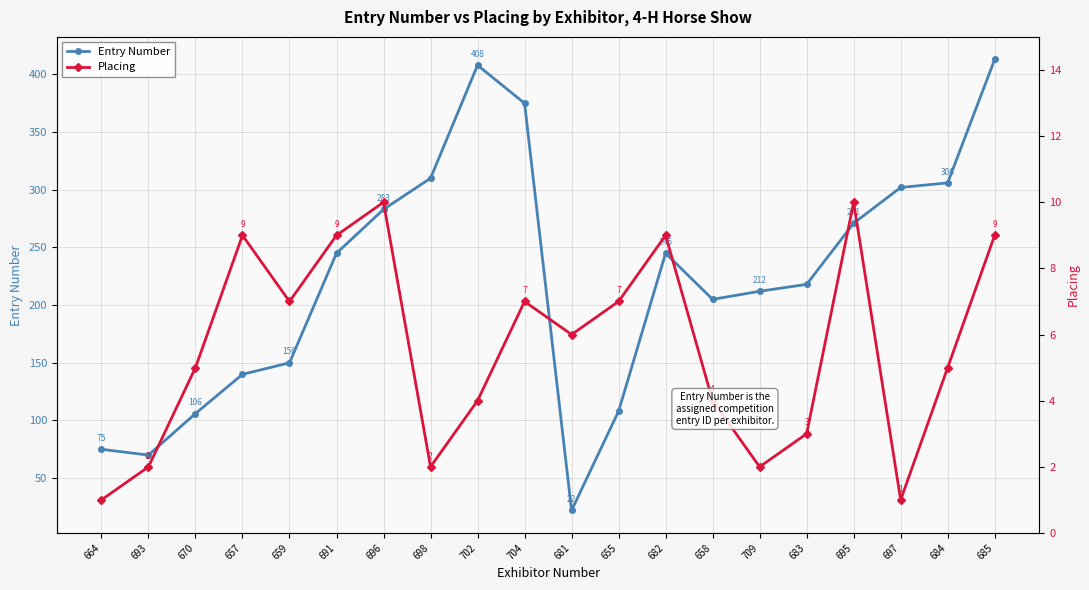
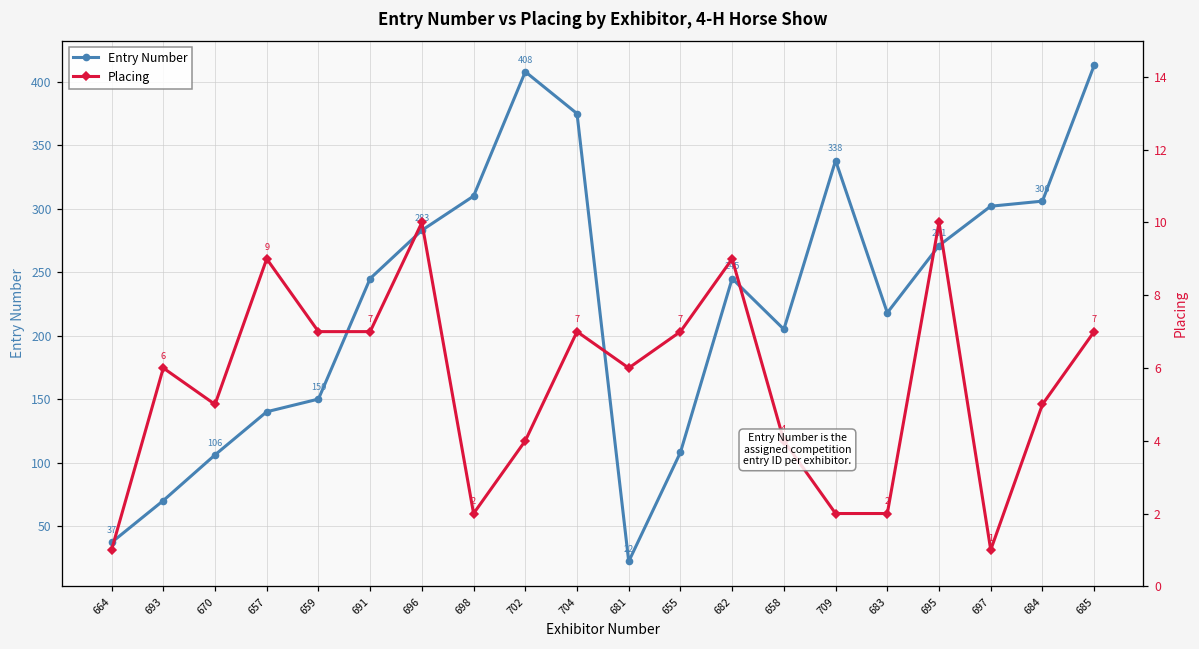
  {
    "Entry Number": {
-     "664": 75,
+     "664": 37,
      "670": 106,
      "659": 150,
      "702": 408,
      "681": 22,
      "682": 245,
-     "709": 212,
+     "709": 338,
      "695": 271,
      "684": 306
    },
    "Placing": {
-     "693": 2,
+     "693": 6,
      "657": 9,
-     "691": 9,
+     "691": 7,
      "698": 2,
      "704": 7,
      "655": 7,
-     "683": 3,
-     "685": 9
+     "683": 2,
+     "685": 7
    }
  }
